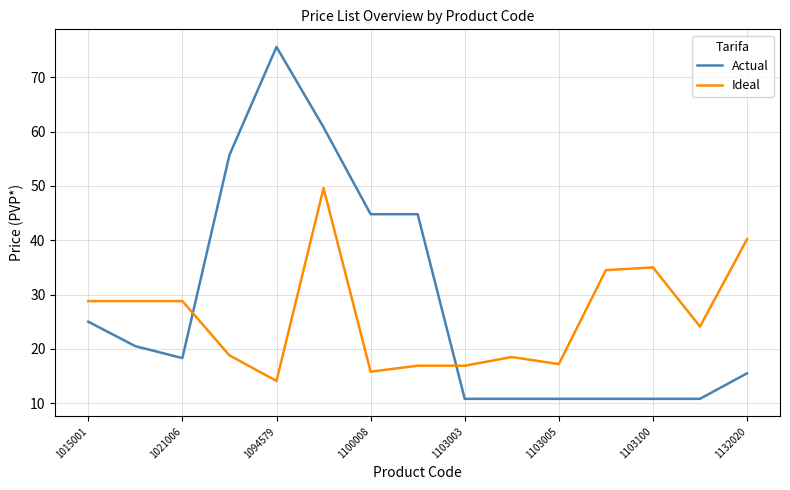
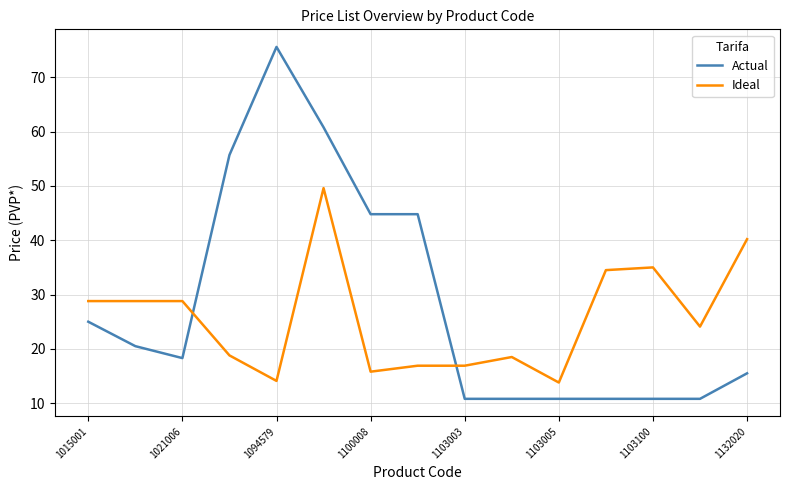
  {
    "Actual": {
      "1015001": 25,
      "1021006": 18,
      "1094579": 76,
      "1100008": 45,
      "1103003": 11,
      "1103005": 11,
      "1103100": 11,
      "1132020": 16
    },
    "Ideal": {
      "1015001": 29,
      "1021006": 29,
      "1094579": 14,
      "1100008": 16,
      "1103003": 17,
-     "1103005": 17,
+     "1103005": 14,
      "1103100": 35,
      "1132020": 40
    }
  }
